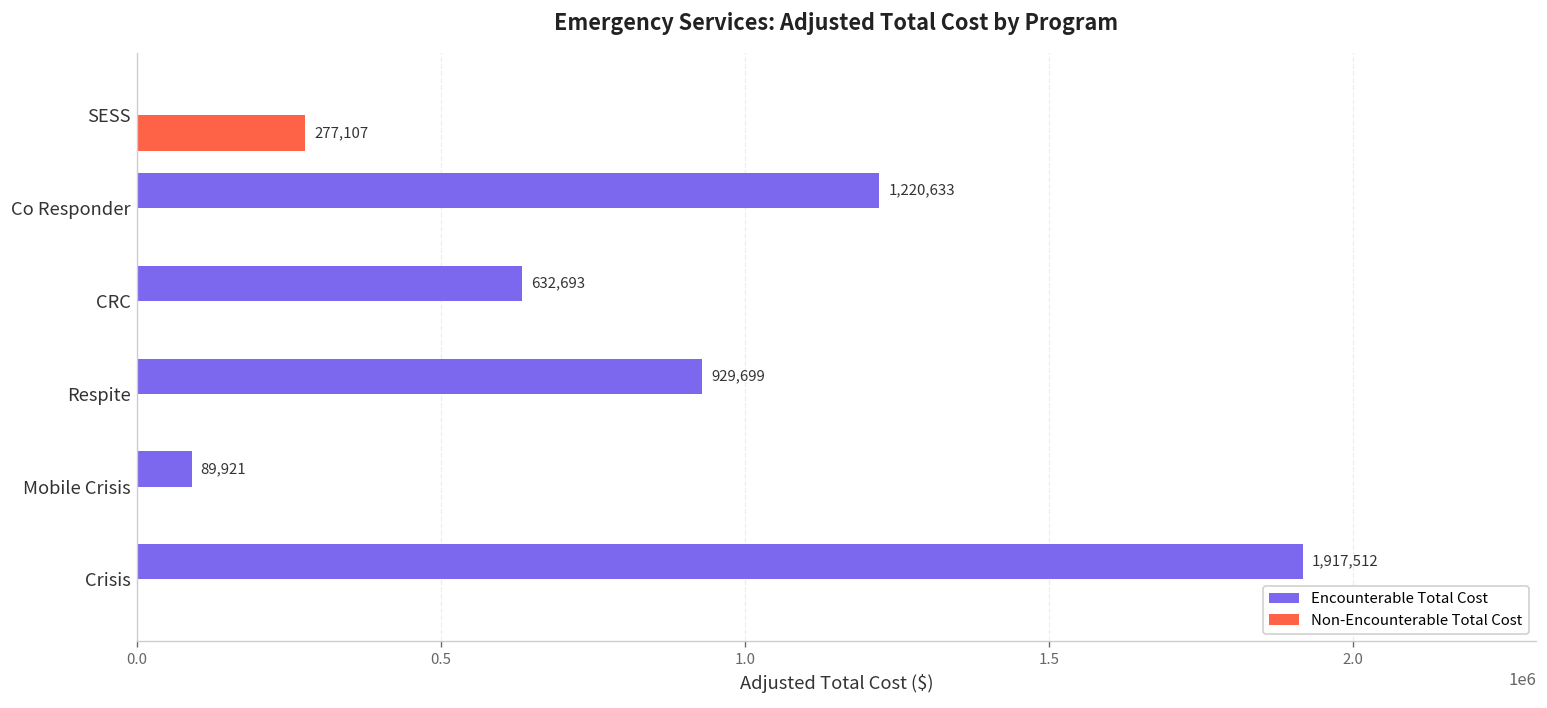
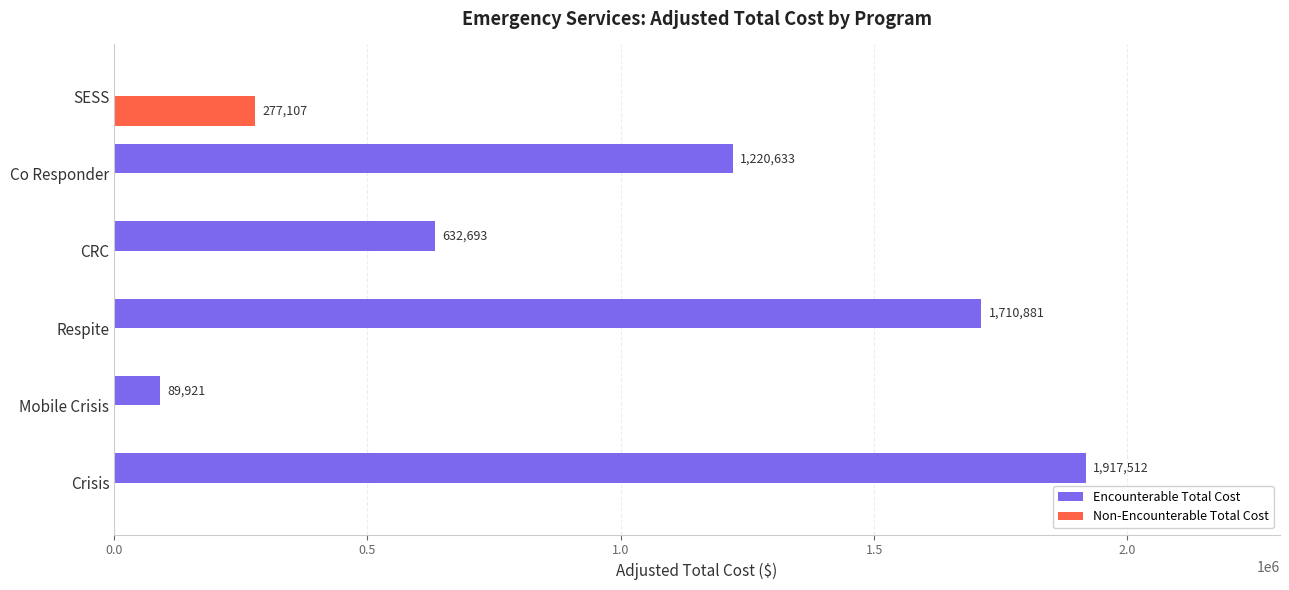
  {
    "Encounterable Total Cost": {
      "Co Responder": "1,220,633",
      "CRC": "632,693",
-     "Respite": "929,699",
+     "Respite": "1,710,881",
      "Mobile Crisis": "89,921",
      "Crisis": "1,917,512"
    },
    "Non-Encounterable Total Cost": {
      "SESS": "277,107"
    }
  }
